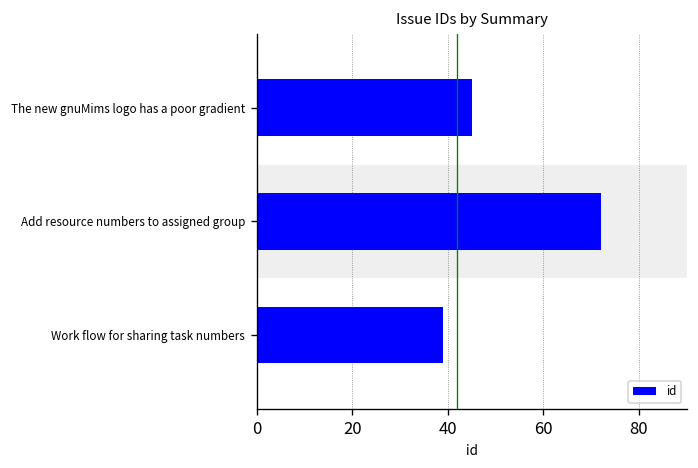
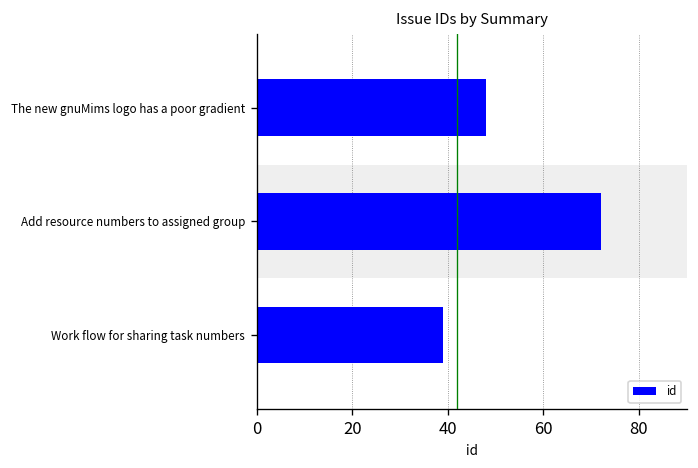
  {
-   "The new gnuMims logo has a poor gradient": 45,
+   "The new gnuMims logo has a poor gradient": 48,
    "Add resource numbers to assigned group": 72,
    "Work flow for sharing task numbers": 39
  }
